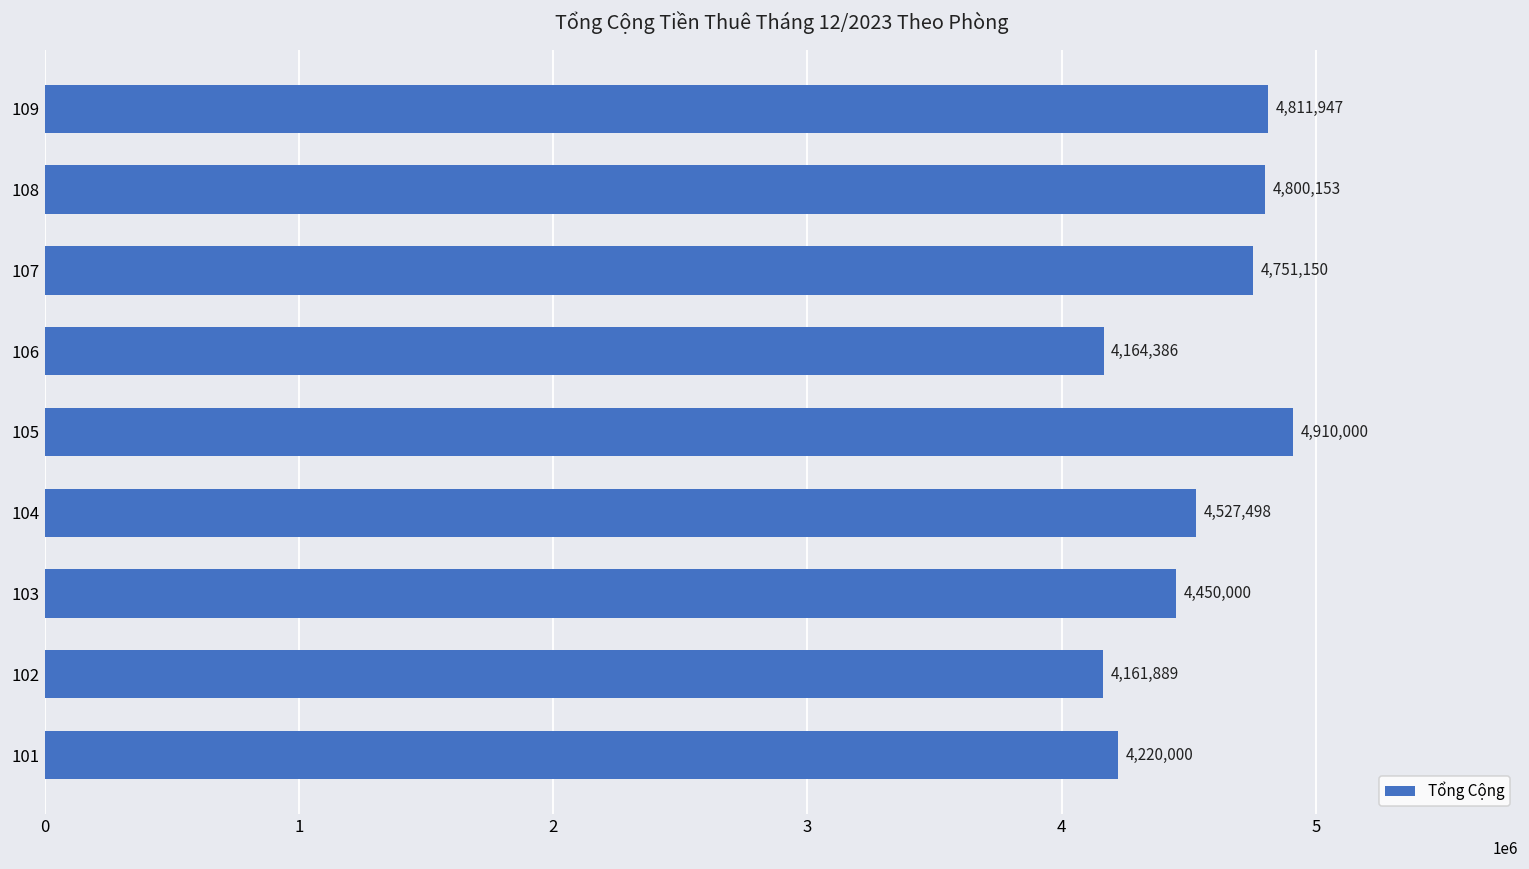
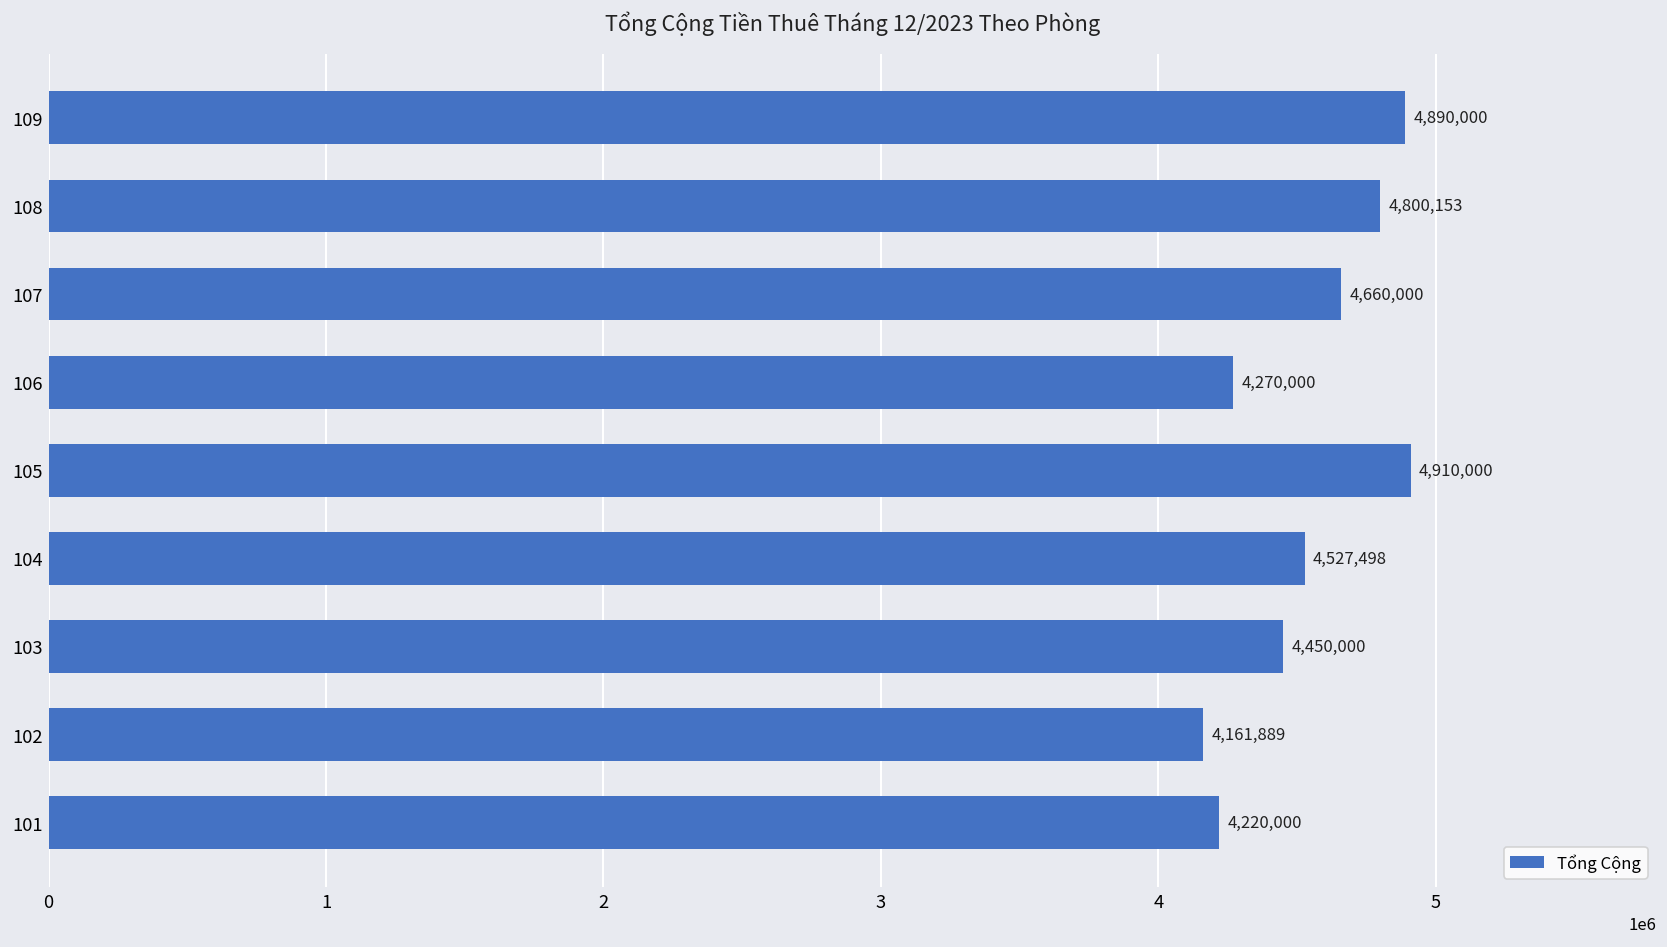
  {
-   "109": "4,811,947",
+   "109": "4,890,000",
    "108": "4,800,153",
-   "107": "4,751,150",
-   "106": "4,164,386",
+   "107": "4,660,000",
+   "106": "4,270,000",
    "105": "4,910,000",
    "104": "4,527,498",
    "103": "4,450,000",
    "102": "4,161,889",
    "101": "4,220,000"
  }
